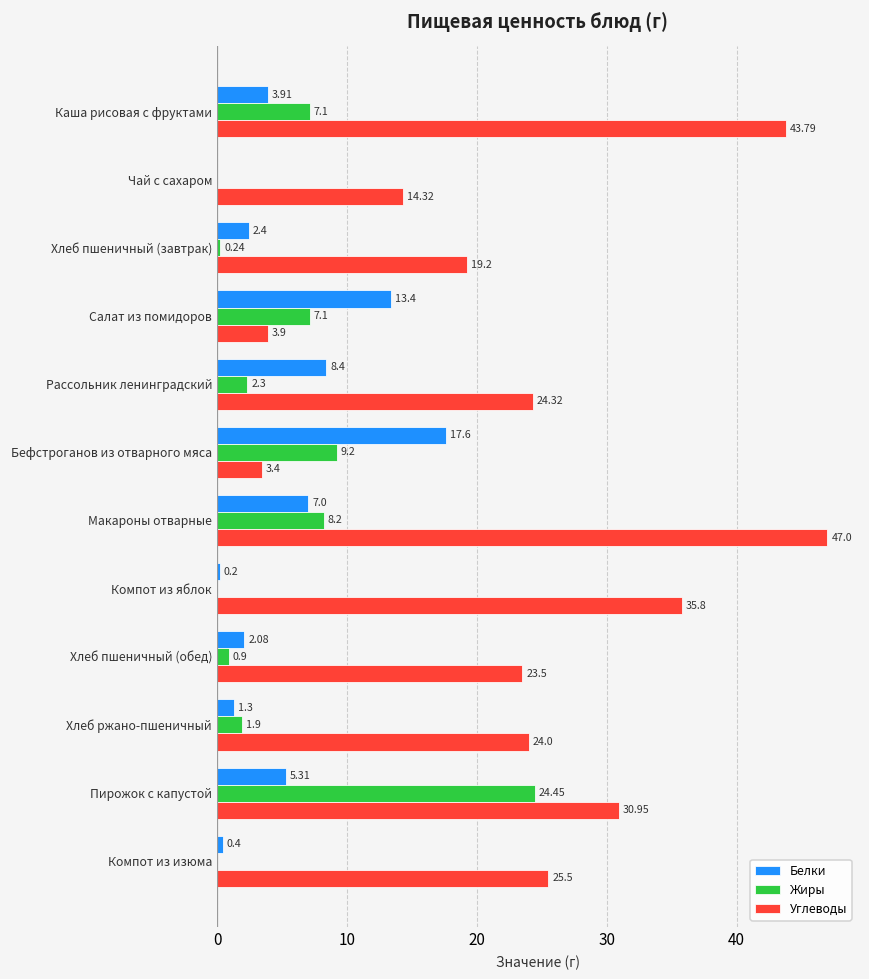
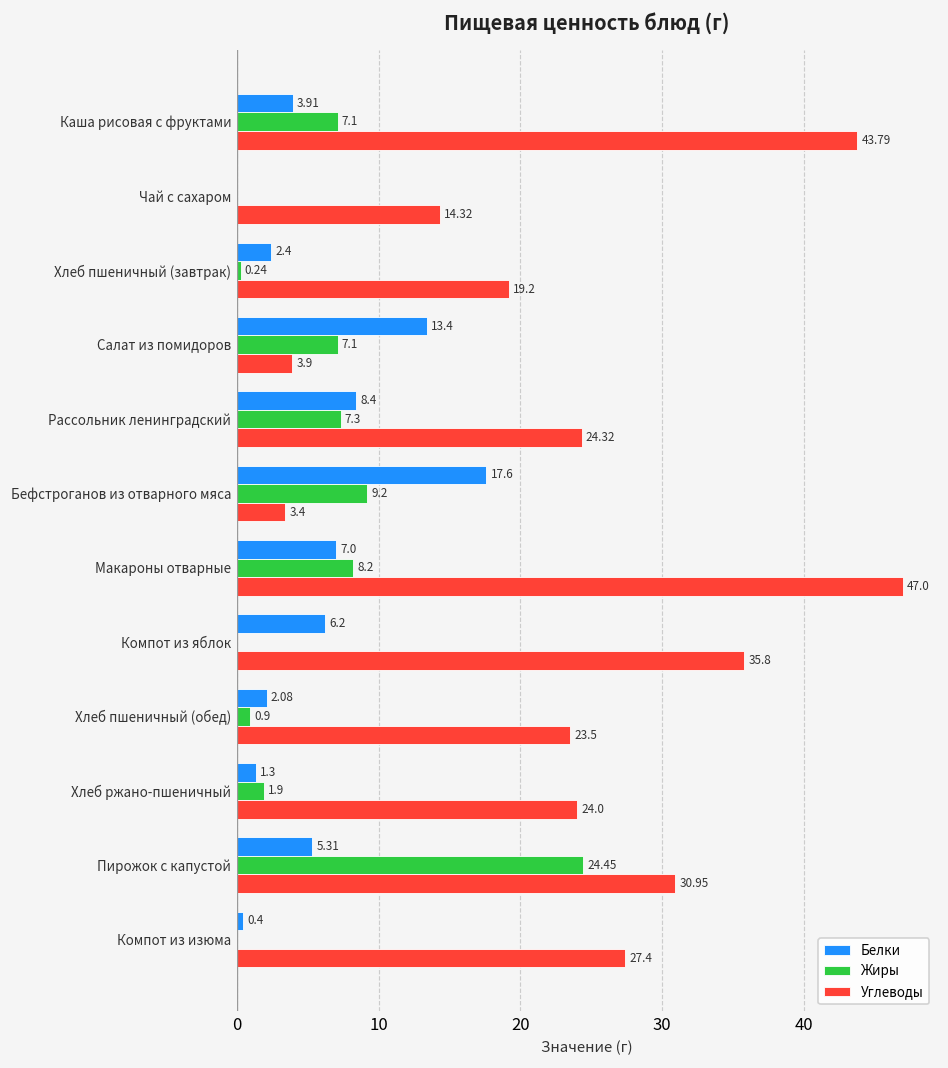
  {
    "Белки": {
      "Каша рисовая с фруктами": 3.91,
      "Хлеб пшеничный (завтрак)": 2.4,
      "Салат из помидоров": 13.4,
      "Рассольник ленинградский": 8.4,
      "Бефстроганов из отварного мяса": 17.6,
      "Макароны отварные": 7.0,
-     "Компот из яблок": 0.2,
+     "Компот из яблок": 6.2,
      "Хлеб пшеничный (обед)": 2.08,
      "Хлеб ржано-пшеничный": 1.3,
      "Пирожок с капустой": 5.31,
      "Компот из изюма": 0.4
    },
    "Жиры": {
      "Каша рисовая с фруктами": 7.1,
      "Хлеб пшеничный (завтрак)": 0.24,
      "Салат из помидоров": 7.1,
-     "Рассольник ленинградский": 2.3,
+     "Рассольник ленинградский": 7.3,
      "Бефстроганов из отварного мяса": 9.2,
      "Макароны отварные": 8.2,
      "Хлеб пшеничный (обед)": 0.9,
      "Хлеб ржано-пшеничный": 1.9,
      "Пирожок с капустой": 24.45
    },
    "Углеводы": {
      "Каша рисовая с фруктами": 43.79,
      "Чай с сахаром": 14.32,
      "Хлеб пшеничный (завтрак)": 19.2,
      "Салат из помидоров": 3.9,
      "Рассольник ленинградский": 24.32,
      "Бефстроганов из отварного мяса": 3.4,
      "Макароны отварные": 47.0,
      "Компот из яблок": 35.8,
      "Хлеб пшеничный (обед)": 23.5,
      "Хлеб ржано-пшеничный": 24.0,
      "Пирожок с капустой": 30.95,
-     "Компот из изюма": 25.5
+     "Компот из изюма": 27.4
    }
  }
